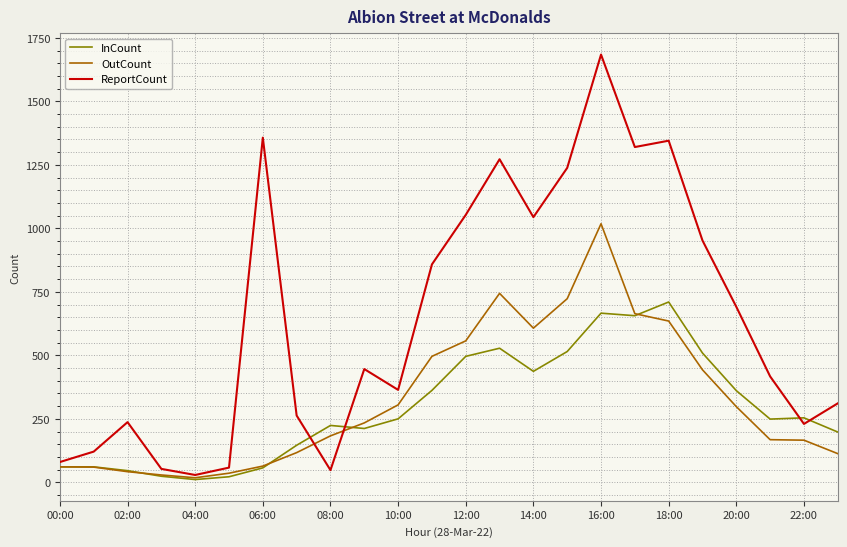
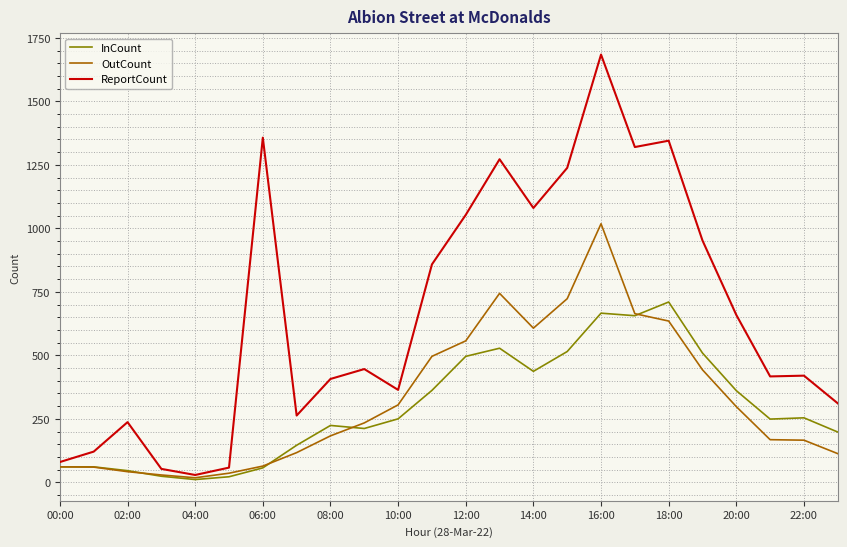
  {
    "ReportCount": {
      "00:00": 80,
      "02:00": 240,
      "04:00": 30,
      "06:00": 1360,
-     "08:00": 50,
+     "08:00": 410,
      "10:00": 360,
      "12:00": 1050,
-     "14:00": 1040,
+     "14:00": 1080,
      "16:00": 1680,
      "18:00": 1350,
-     "20:00": 690,
-     "22:00": 230
+     "20:00": 660,
+     "22:00": 420
    }
  }
